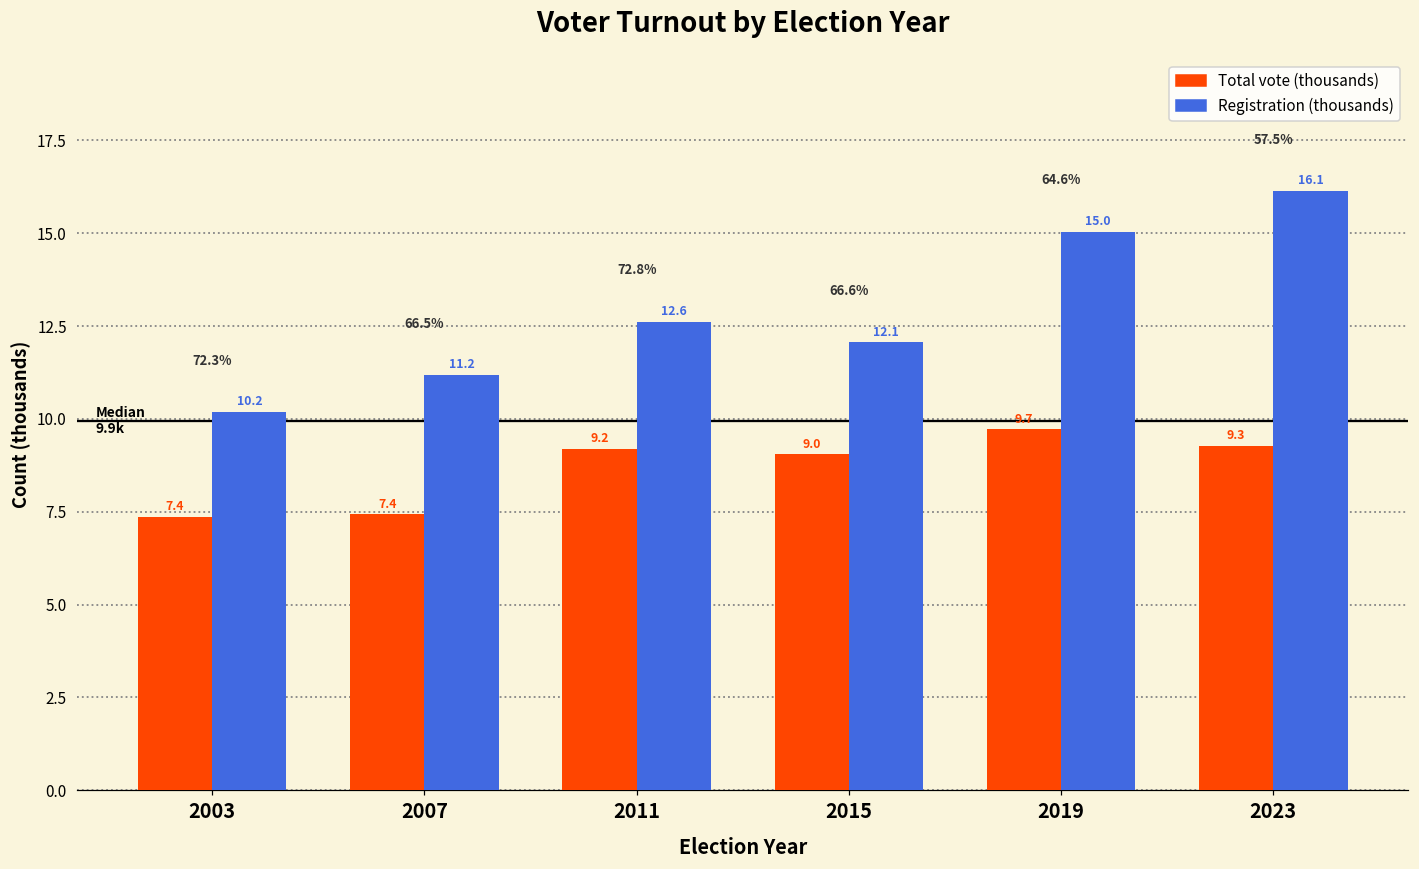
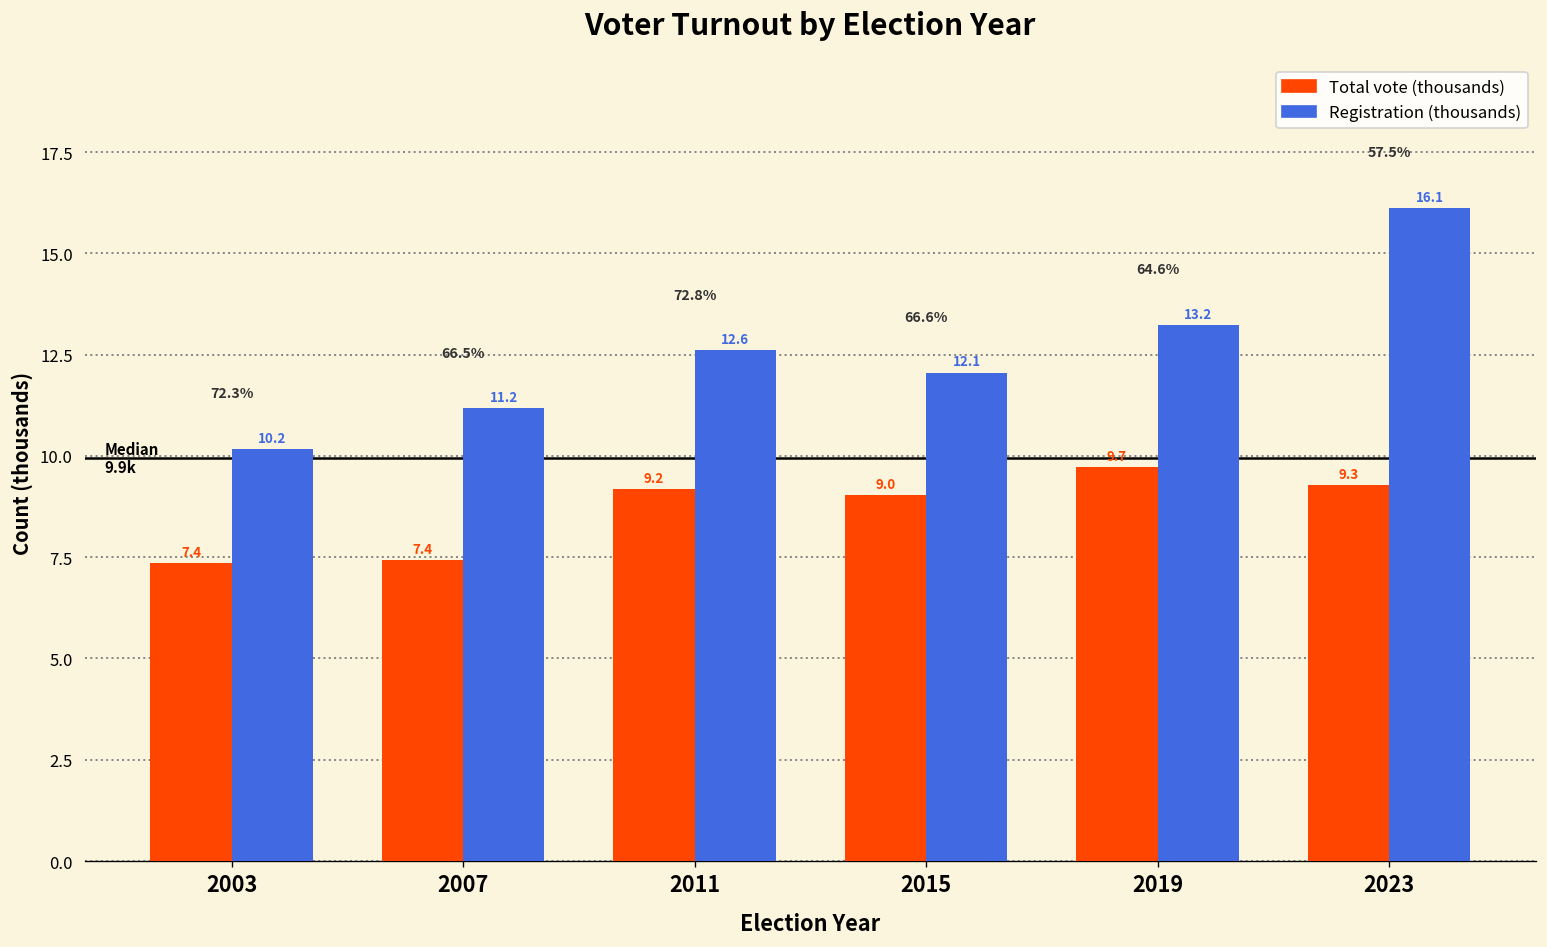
  {
    "Total vote (thousands)": {
      "2003": 7.4,
      "2007": 7.4,
      "2011": 9.2,
      "2015": 9.0,
      "2019": 9.7,
      "2023": 9.3
    },
    "Registration (thousands)": {
      "2003": 10.2,
      "2007": 11.2,
      "2011": 12.6,
      "2015": 12.1,
-     "2019": 15.0,
+     "2019": 13.2,
      "2023": 16.1
    }
  }
